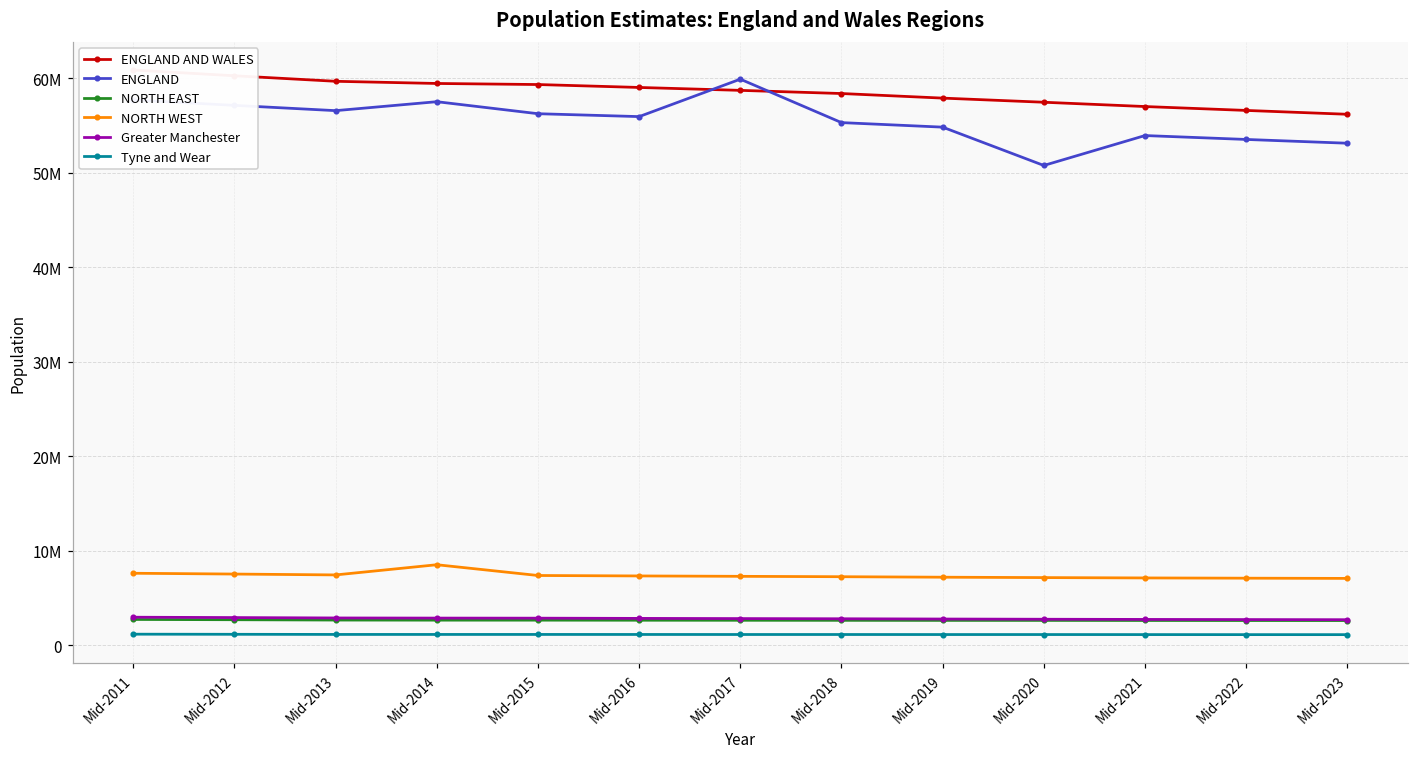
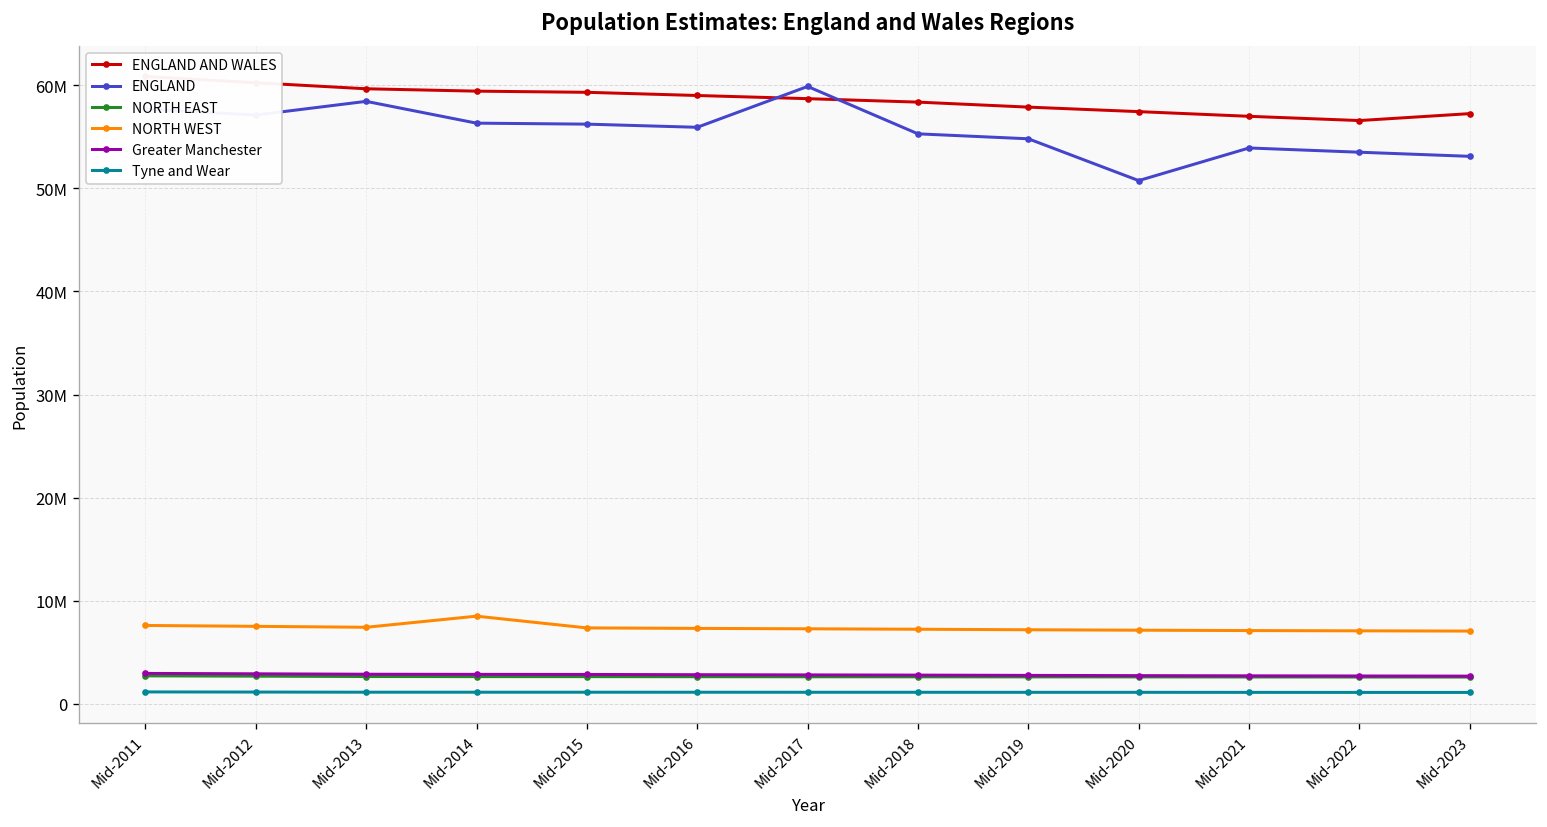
  {
    "ENGLAND AND WALES": {
      "Mid-2013": 60000000,
      "Mid-2014": 59000000,
      "Mid-2015": 59000000,
      "Mid-2016": 59000000,
      "Mid-2017": 59000000,
      "Mid-2018": 58000000,
      "Mid-2019": 58000000,
      "Mid-2020": 57000000,
      "Mid-2021": 57000000,
      "Mid-2022": 57000000,
-     "Mid-2023": 56000000
+     "Mid-2023": 57000000
    },
    "ENGLAND": {
-     "Mid-2013": 57000000,
-     "Mid-2014": 58000000,
+     "Mid-2013": 58000000,
+     "Mid-2014": 56000000,
      "Mid-2015": 56000000,
      "Mid-2016": 56000000,
      "Mid-2017": 60000000,
      "Mid-2018": 55000000,
      "Mid-2019": 55000000,
      "Mid-2020": 51000000,
      "Mid-2021": 54000000,
      "Mid-2022": 54000000,
      "Mid-2023": 53000000
    },
    "NORTH WEST": {
      "Mid-2011": 8000000,
      "Mid-2012": 8000000,
      "Mid-2013": 7000000,
      "Mid-2014": 9000000,
      "Mid-2015": 7000000,
      "Mid-2016": 7000000,
      "Mid-2017": 7000000,
      "Mid-2018": 7000000,
      "Mid-2019": 7000000,
      "Mid-2020": 7000000,
      "Mid-2021": 7000000,
      "Mid-2022": 7000000,
      "Mid-2023": 7000000
    },
    "Tyne and Wear": {
      "Mid-2011": 1000000,
      "Mid-2012": 1000000,
      "Mid-2013": 1000000,
      "Mid-2014": 1000000,
      "Mid-2015": 1000000,
      "Mid-2016": 1000000,
      "Mid-2017": 1000000,
      "Mid-2018": 1000000,
      "Mid-2019": 1000000,
      "Mid-2020": 1000000,
      "Mid-2021": 1000000,
      "Mid-2022": 1000000,
      "Mid-2023": 1000000
    }
  }
